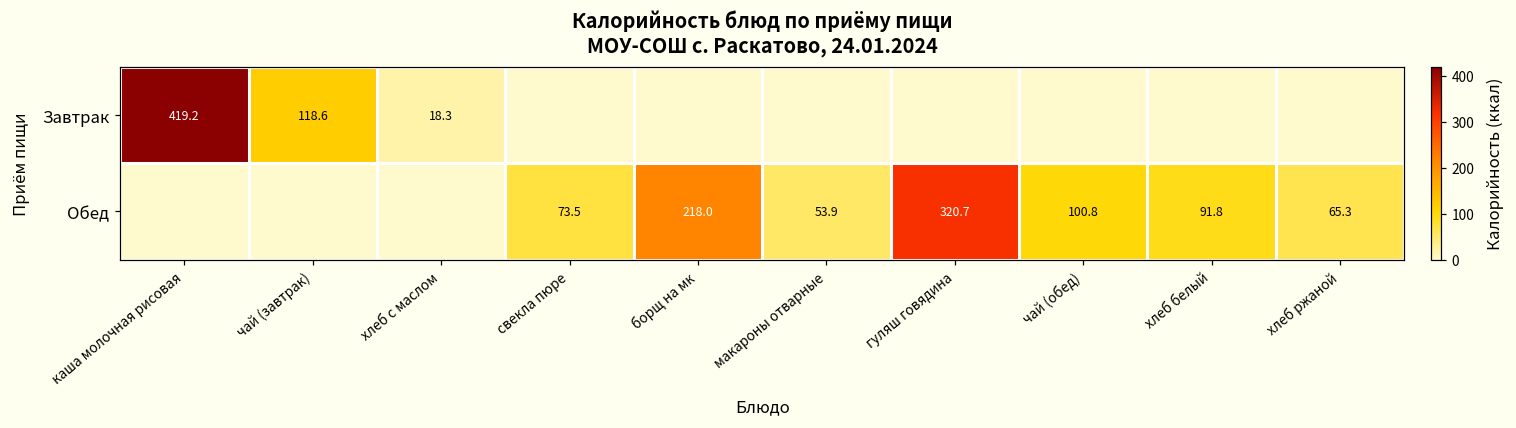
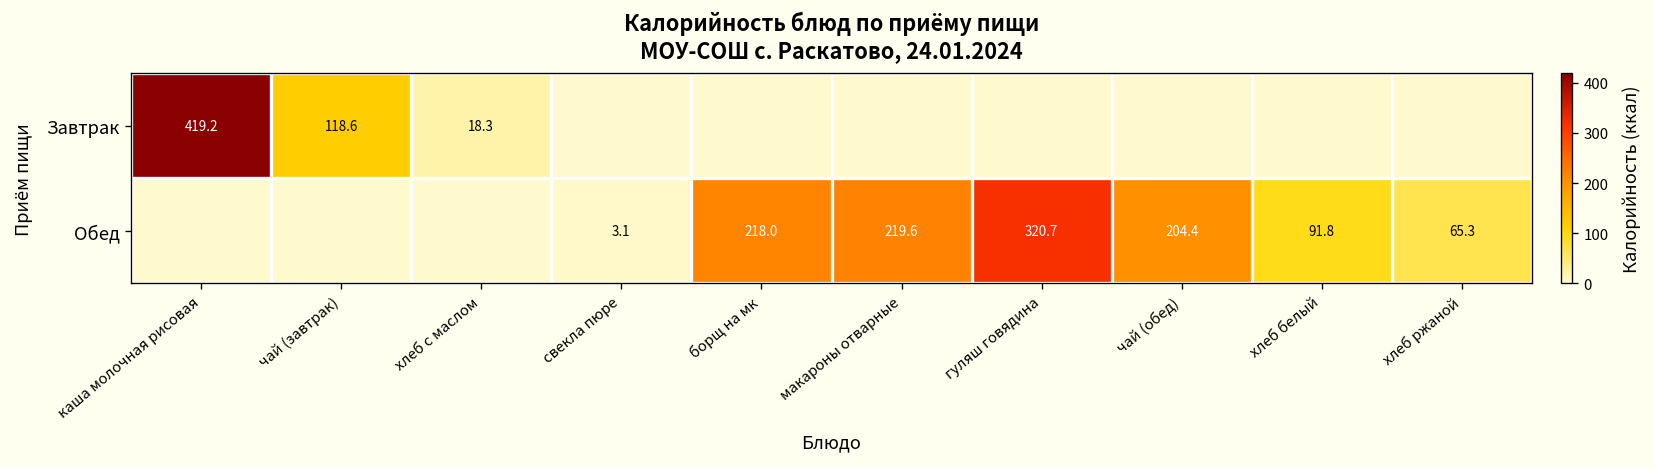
  {
    "Завтрак": {
      "каша молочная рисовая": 419.2,
      "чай (завтрак)": 118.6,
      "хлеб с маслом": 18.3
    },
    "Обед": {
-     "свекла пюре": 73.5,
+     "свекла пюре": 3.1,
      "борщ на мк": 218.0,
-     "макароны отварные": 53.9,
+     "макароны отварные": 219.6,
      "гуляш говядина": 320.7,
-     "чай (обед)": 100.8,
+     "чай (обед)": 204.4,
      "хлеб белый": 91.8,
      "хлеб ржаной": 65.3
    }
  }
